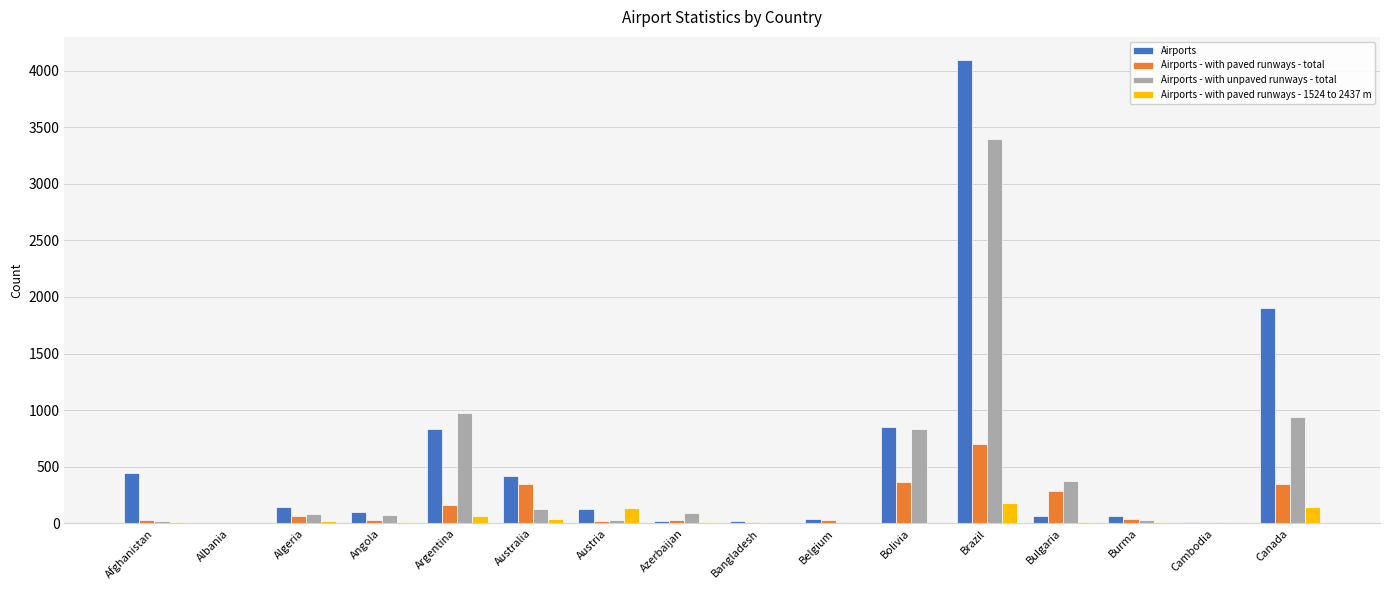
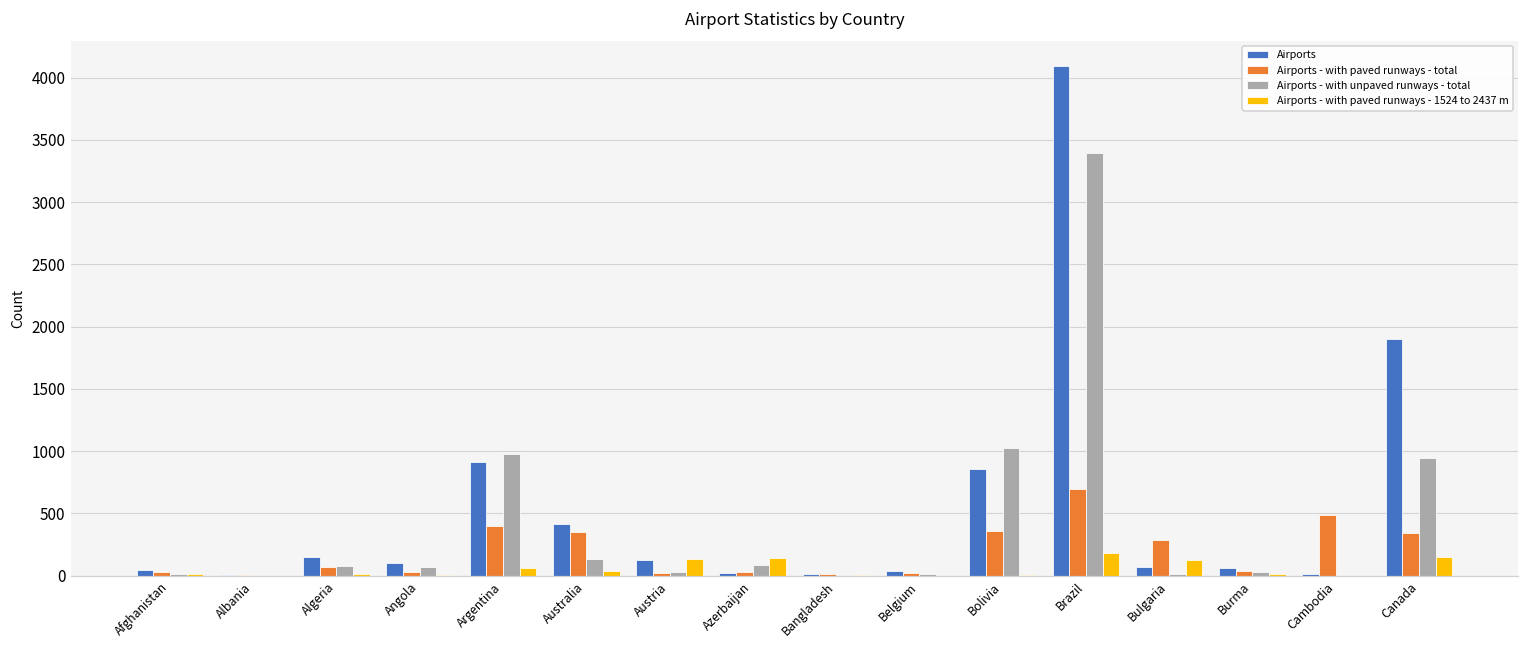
  {
    "Airports": {
-     "Afghanistan": 440,
+     "Afghanistan": 50,
      "Algeria": 150,
      "Angola": 100,
-     "Argentina": 830,
+     "Argentina": 920,
      "Australia": 420,
      "Austria": 130,
      "Azerbaijan": 20,
      "Belgium": 40,
      "Bolivia": 860,
      "Brazil": 4090,
      "Bulgaria": 70,
      "Burma": 60,
      "Canada": 1900
    },
    "Airports - with paved runways - total": {
      "Afghanistan": 30,
      "Algeria": 70,
      "Angola": 30,
-     "Argentina": 160,
+     "Argentina": 400,
      "Australia": 350,
      "Austria": 20,
      "Azerbaijan": 30,
      "Belgium": 30,
      "Bolivia": 360,
      "Brazil": 700,
      "Bulgaria": 290,
      "Burma": 40,
-     "Cambodia": 10,
+     "Cambodia": 490,
      "Canada": 350
    },
    "Airports - with unpaved runways - total": {
      "Albania": 0,
      "Algeria": 80,
      "Angola": 70,
      "Argentina": 980,
      "Australia": 130,
      "Austria": 30,
      "Azerbaijan": 90,
-     "Bolivia": 830,
+     "Bolivia": 1030,
      "Brazil": 3400,
-     "Bulgaria": 380,
+     "Bulgaria": 10,
      "Burma": 30,
      "Canada": 940
    },
    "Airports - with paved runways - 1524 to 2437 m": {
      "Argentina": 70,
      "Australia": 40,
      "Austria": 140,
-     "Azerbaijan": 10,
+     "Azerbaijan": 140,
      "Brazil": 180,
-     "Bulgaria": 10,
+     "Bulgaria": 120,
      "Canada": 150
    }
  }
